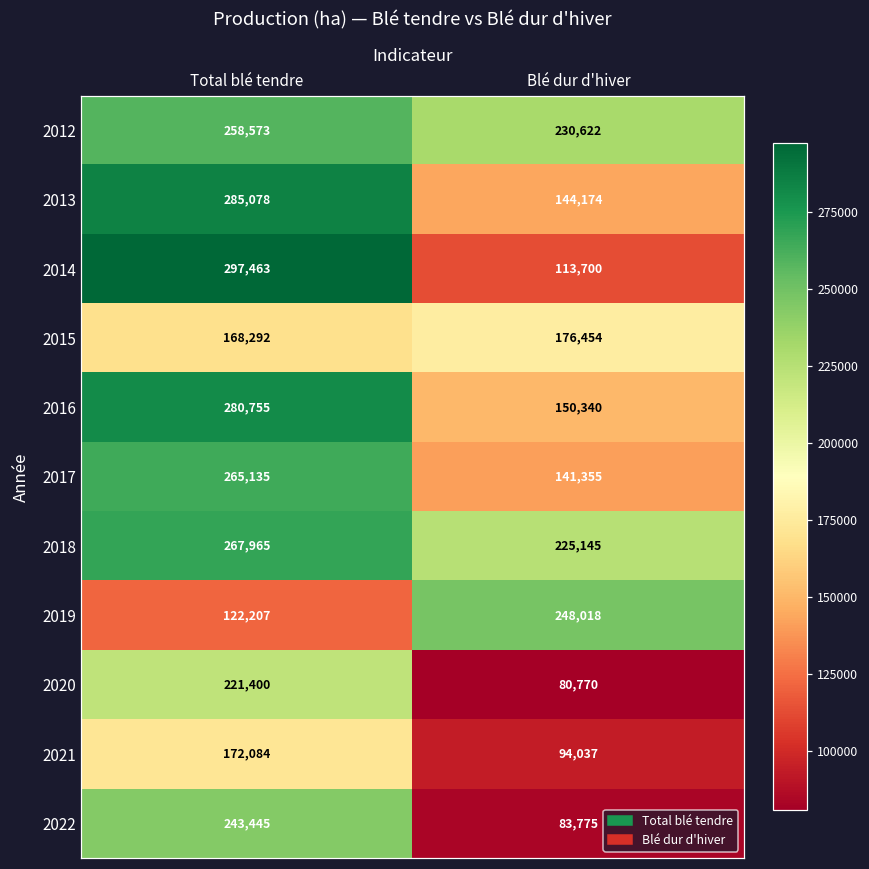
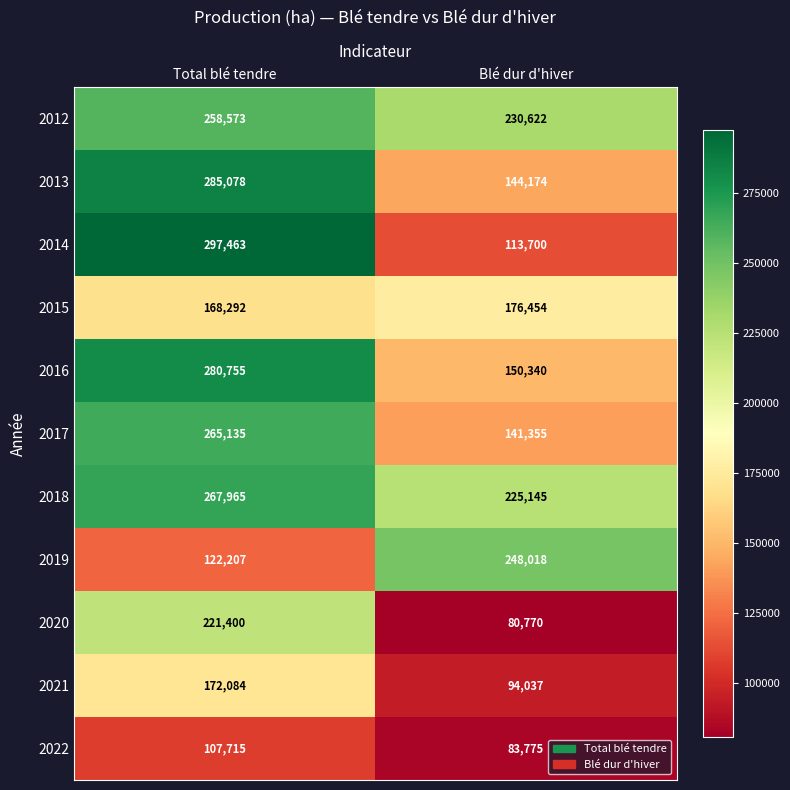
  {
    "2012": {
      "Total blé tendre": "258,573",
      "Blé dur d'hiver": "230,622"
    },
    "2013": {
      "Total blé tendre": "285,078",
      "Blé dur d'hiver": "144,174"
    },
    "2014": {
      "Total blé tendre": "297,463",
      "Blé dur d'hiver": "113,700"
    },
    "2015": {
      "Total blé tendre": "168,292",
      "Blé dur d'hiver": "176,454"
    },
    "2016": {
      "Total blé tendre": "280,755",
      "Blé dur d'hiver": "150,340"
    },
    "2017": {
      "Total blé tendre": "265,135",
      "Blé dur d'hiver": "141,355"
    },
    "2018": {
      "Total blé tendre": "267,965",
      "Blé dur d'hiver": "225,145"
    },
    "2019": {
      "Total blé tendre": "122,207",
      "Blé dur d'hiver": "248,018"
    },
    "2020": {
      "Total blé tendre": "221,400",
      "Blé dur d'hiver": "80,770"
    },
    "2021": {
      "Total blé tendre": "172,084",
      "Blé dur d'hiver": "94,037"
    },
    "2022": {
-     "Total blé tendre": "243,445",
+     "Total blé tendre": "107,715",
      "Blé dur d'hiver": "83,775"
    }
  }
